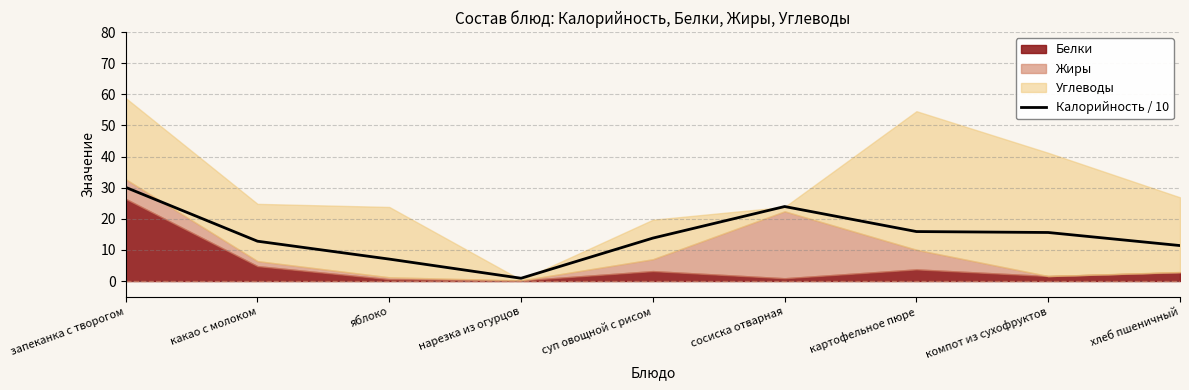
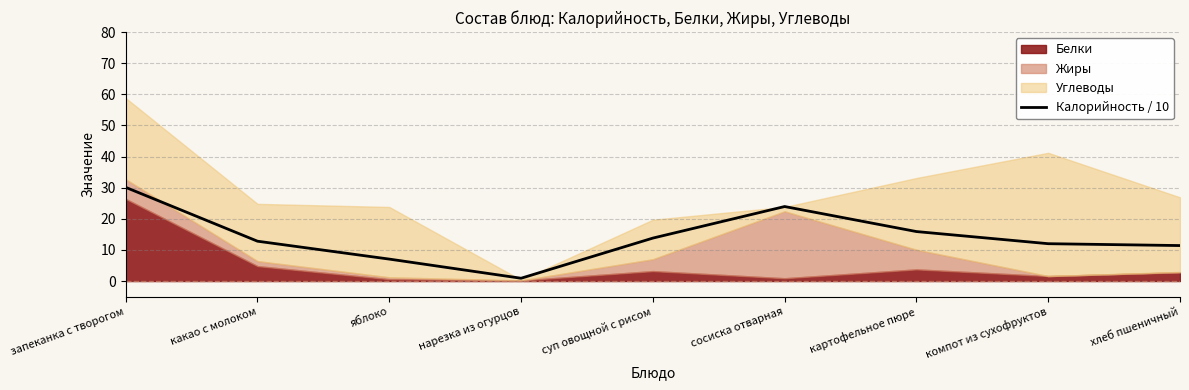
  {
    "Калорийность / 10": {
      "запеканка с творогом": 30,
      "какао с молоком": 13,
      "яблоко": 7,
      "суп овощной с рисом": 14,
      "картофельное пюре": 16,
-     "компот из сухофруктов": 16,
+     "компот из сухофруктов": 12,
      "хлеб пшеничный": 11
    },
    "Белки": {
      "запеканка с творогом": 26,
      "какао с молоком": 5,
      "суп овощной с рисом": 3,
      "сосиска отварная": 1,
      "картофельное пюре": 4
    },
    "Жиры": {
      "запеканка с творогом": 6,
      "какао с молоком": 2,
      "суп овощной с рисом": 4,
      "сосиска отварная": 22,
      "картофельное пюре": 6
    },
    "Углеводы": {
      "запеканка с творогом": 26,
      "какао с молоком": 18,
      "яблоко": 23,
      "суп овощной с рисом": 13,
-     "картофельное пюре": 45,
+     "картофельное пюре": 23,
      "компот из сухофруктов": 40,
      "хлеб пшеничный": 24
    }
  }
